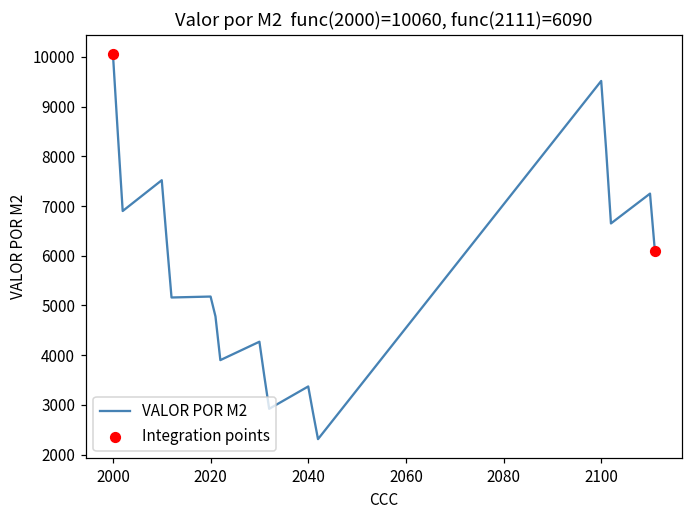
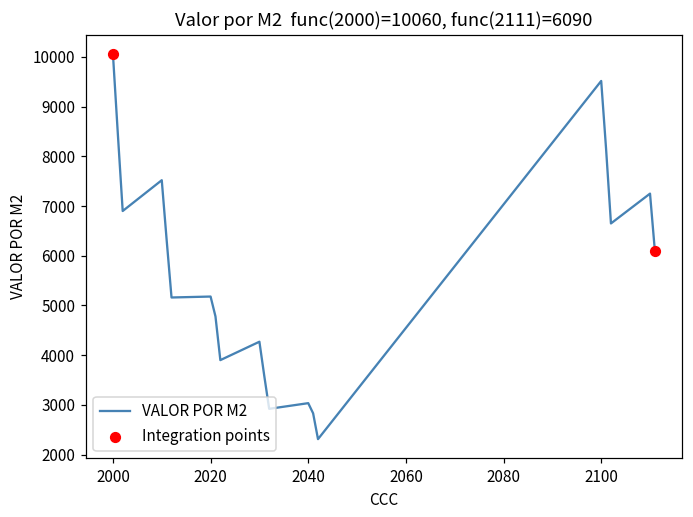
  {
    "VALOR POR M2": {
      "2020": 5200,
-     "2040": 3400,
+     "2040": 3000,
      "2100": 9500
    }
  }
